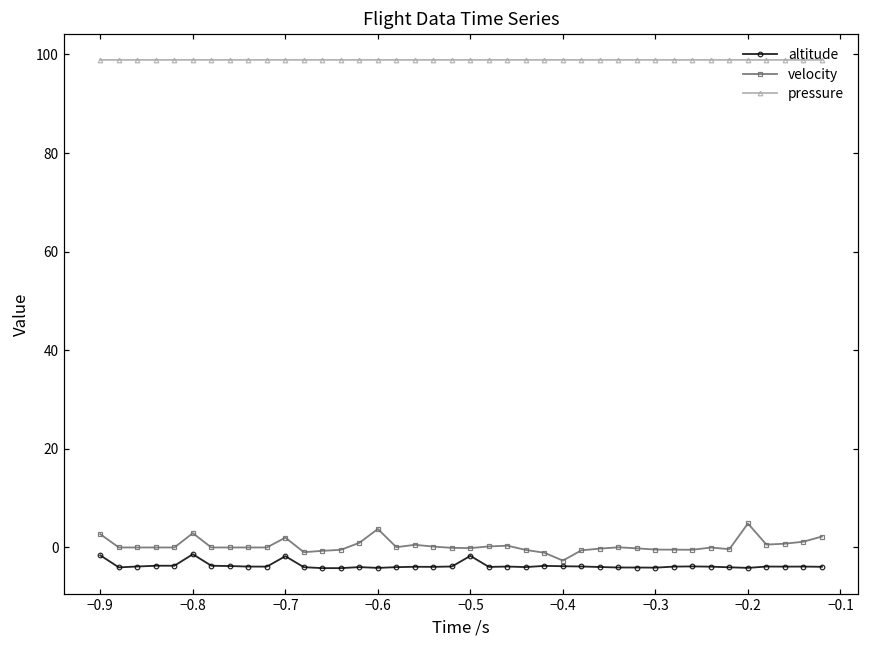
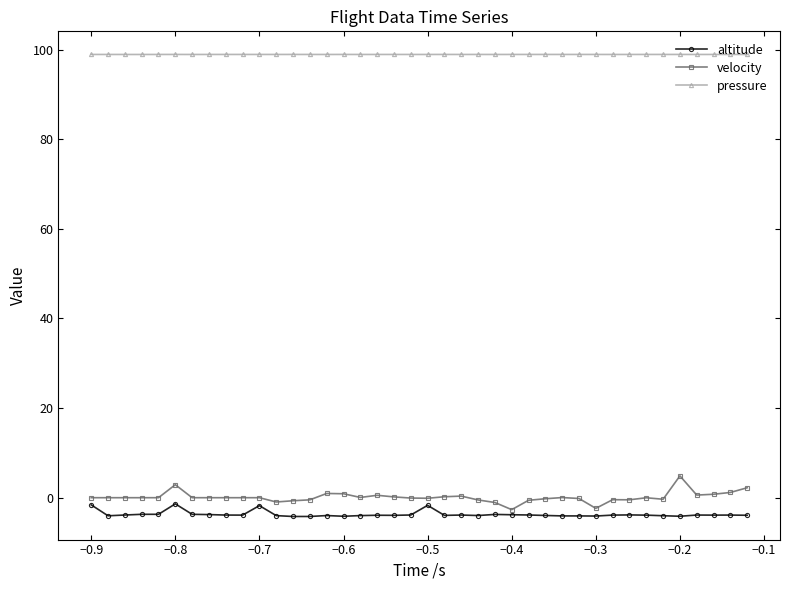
  {
    "altitude": {
      "−0.9": -2,
      "−0.8": -1,
      "−0.7": -2,
      "−0.6": -4,
      "−0.5": -2,
      "−0.4": -4,
      "−0.3": -4,
      "−0.2": -4
    },
    "velocity": {
-     "−0.9": 3,
+     "−0.9": 0,
      "−0.8": 3,
-     "−0.7": 2,
-     "−0.6": 4,
+     "−0.7": 0,
+     "−0.6": 1,
      "−0.5": 0,
      "−0.4": -3,
-     "−0.3": 0,
+     "−0.3": -2,
      "−0.2": 5
    },
    "pressure": {
      "−0.9": 99,
      "−0.8": 99,
      "−0.7": 99,
      "−0.6": 99,
      "−0.5": 99,
      "−0.4": 99,
      "−0.3": 99,
      "−0.2": 99
    }
  }
